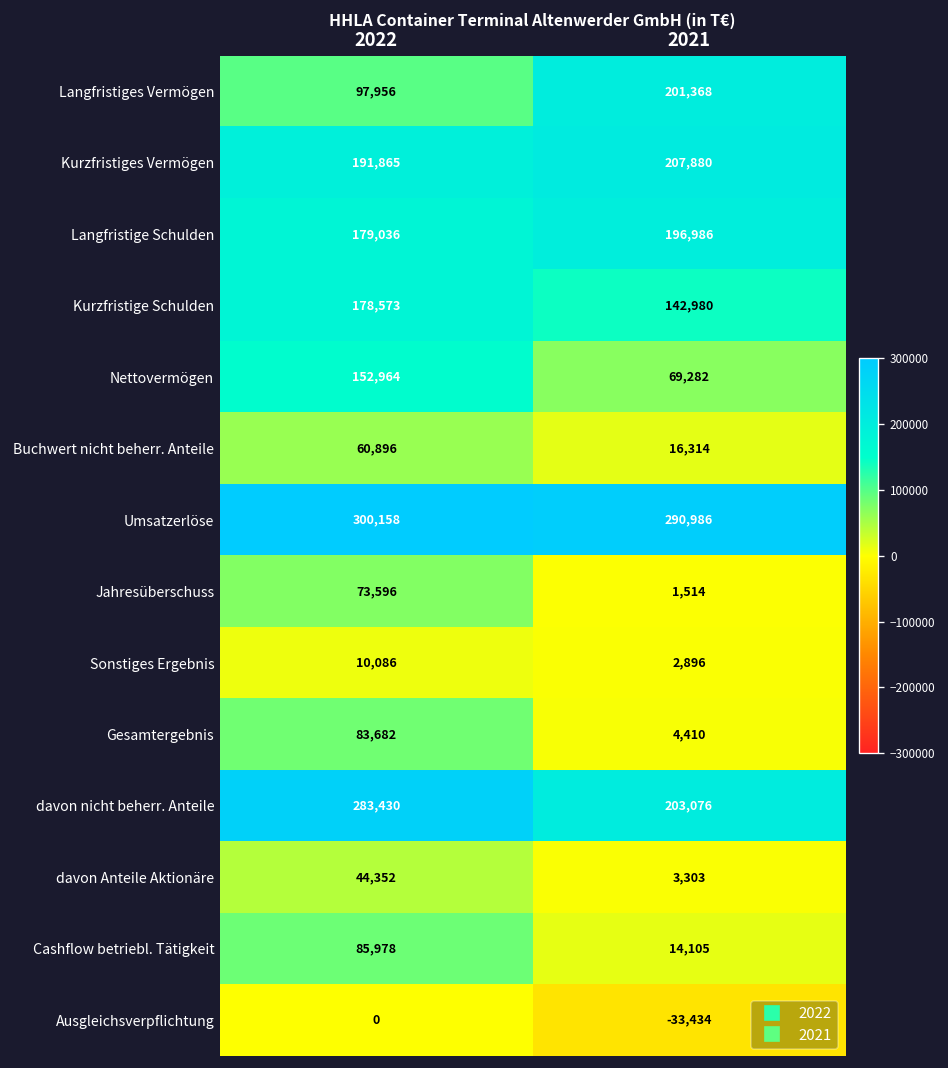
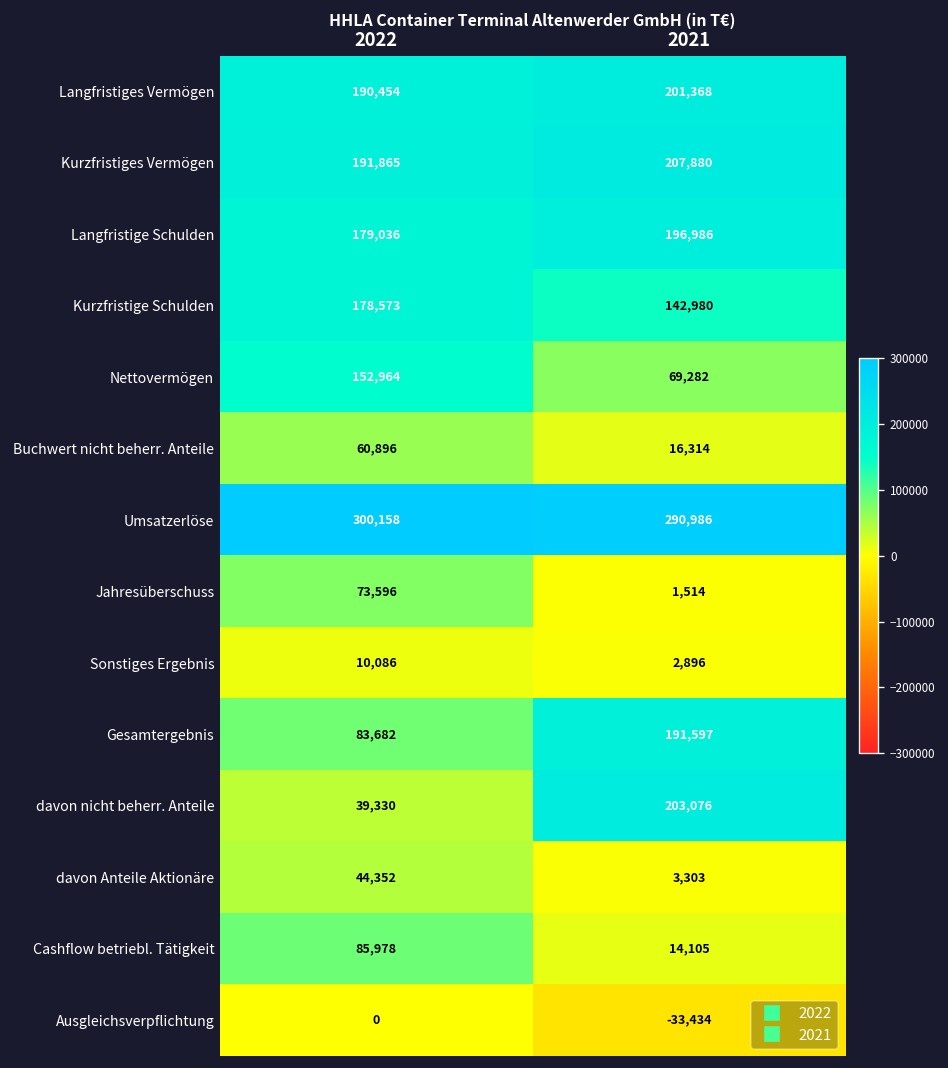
  {
    "Langfristiges Vermögen": {
-     "2022": "97,956",
+     "2022": "190,454",
      "2021": "201,368"
    },
    "Kurzfristiges Vermögen": {
      "2022": "191,865",
      "2021": "207,880"
    },
    "Langfristige Schulden": {
      "2022": "179,036",
      "2021": "196,986"
    },
    "Kurzfristige Schulden": {
      "2022": "178,573",
      "2021": "142,980"
    },
    "Nettovermögen": {
      "2022": "152,964",
      "2021": "69,282"
    },
    "Buchwert nicht beherr. Anteile": {
      "2022": "60,896",
      "2021": "16,314"
    },
    "Umsatzerlöse": {
      "2022": "300,158",
      "2021": "290,986"
    },
    "Jahresüberschuss": {
      "2022": "73,596",
      "2021": "1,514"
    },
    "Sonstiges Ergebnis": {
      "2022": "10,086",
      "2021": "2,896"
    },
    "Gesamtergebnis": {
      "2022": "83,682",
-     "2021": "4,410"
+     "2021": "191,597"
    },
    "davon nicht beherr. Anteile": {
-     "2022": "283,430",
+     "2022": "39,330",
      "2021": "203,076"
    },
    "davon Anteile Aktionäre": {
      "2022": "44,352",
      "2021": "3,303"
    },
    "Cashflow betriebl. Tätigkeit": {
      "2022": "85,978",
      "2021": "14,105"
    },
    "Ausgleichsverpflichtung": {
      "2022": "0",
      "2021": "-33,434"
    }
  }
